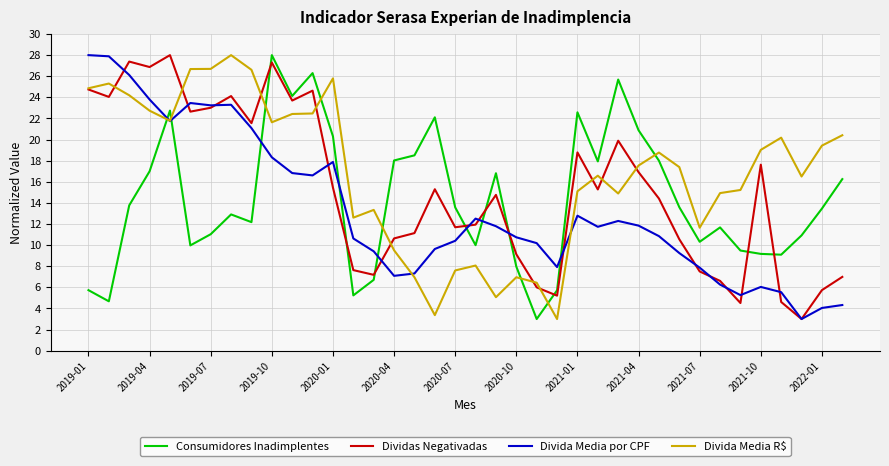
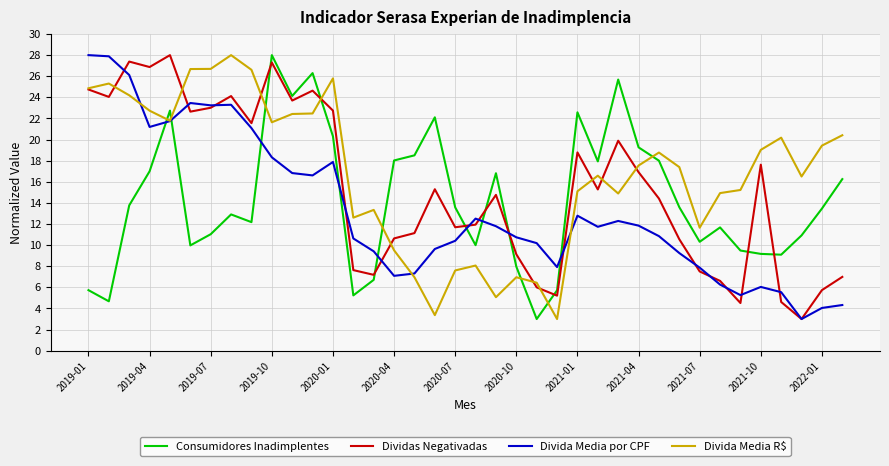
  {
    "Consumidores Inadimplentes": {
      "2019-01": 5.7,
      "2019-04": 17.0,
      "2019-07": 11.0,
      "2019-10": 28.0,
      "2020-01": 20.3,
      "2020-04": 18.0,
      "2020-07": 13.6,
      "2020-10": 8.0,
      "2021-01": 22.6,
-     "2021-04": 20.9,
+     "2021-04": 19.3,
      "2021-07": 10.3,
      "2021-10": 9.2,
      "2022-01": 13.5
    },
    "Dividas Negativadas": {
      "2019-04": 26.9,
      "2019-10": 27.3,
-     "2020-01": 15.4,
+     "2020-01": 22.7,
      "2020-04": 10.6,
      "2020-07": 11.7,
      "2020-10": 9.1,
      "2021-01": 18.8,
      "2021-04": 16.9,
      "2021-07": 7.5,
      "2021-10": 17.6,
      "2022-01": 5.7
    },
    "Divida Media por CPF": {
      "2019-01": 28.0,
-     "2019-04": 23.8,
+     "2019-04": 21.2,
      "2019-10": 18.3,
      "2020-01": 17.9,
      "2020-04": 7.1,
      "2020-07": 10.4,
      "2020-10": 10.7,
      "2021-01": 12.8,
      "2021-04": 11.8,
      "2021-07": 7.9,
      "2021-10": 6.0,
      "2022-01": 4.1
    },
    "Divida Media R$": {
      "2019-04": 22.7,
      "2019-07": 26.7,
      "2019-10": 21.6,
      "2020-01": 25.8,
      "2020-04": 9.5,
      "2020-07": 7.6,
      "2020-10": 7.0,
      "2021-01": 15.1,
      "2021-04": 17.5,
      "2021-07": 11.7,
      "2021-10": 19.0,
      "2022-01": 19.4
    }
  }
